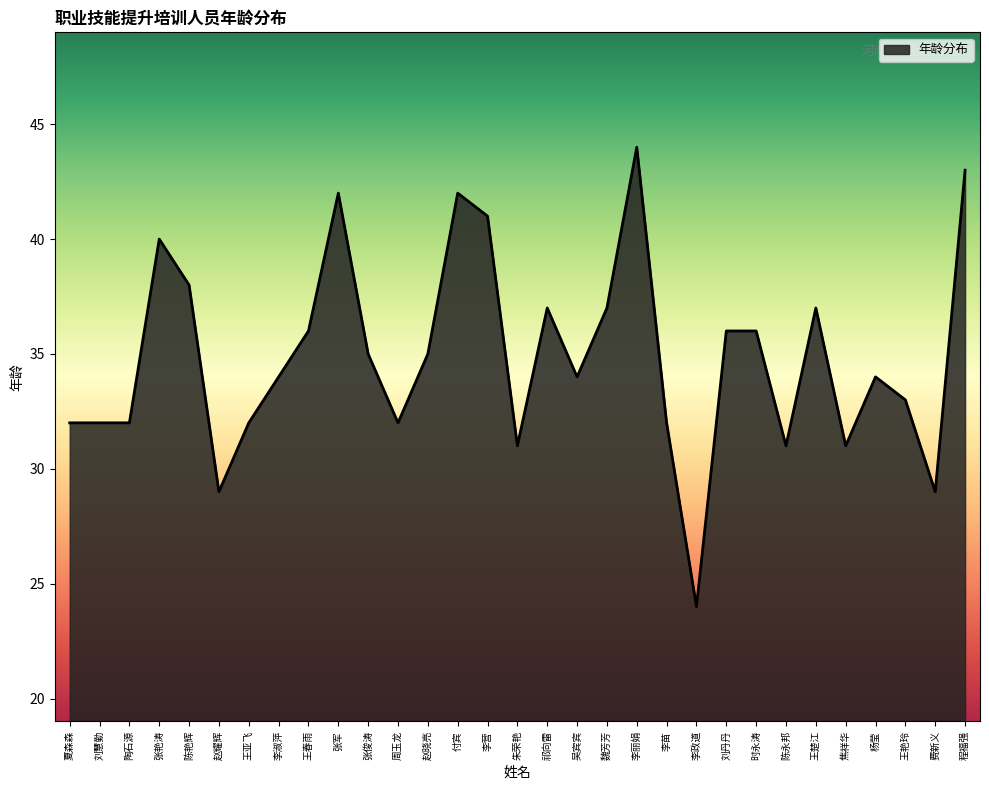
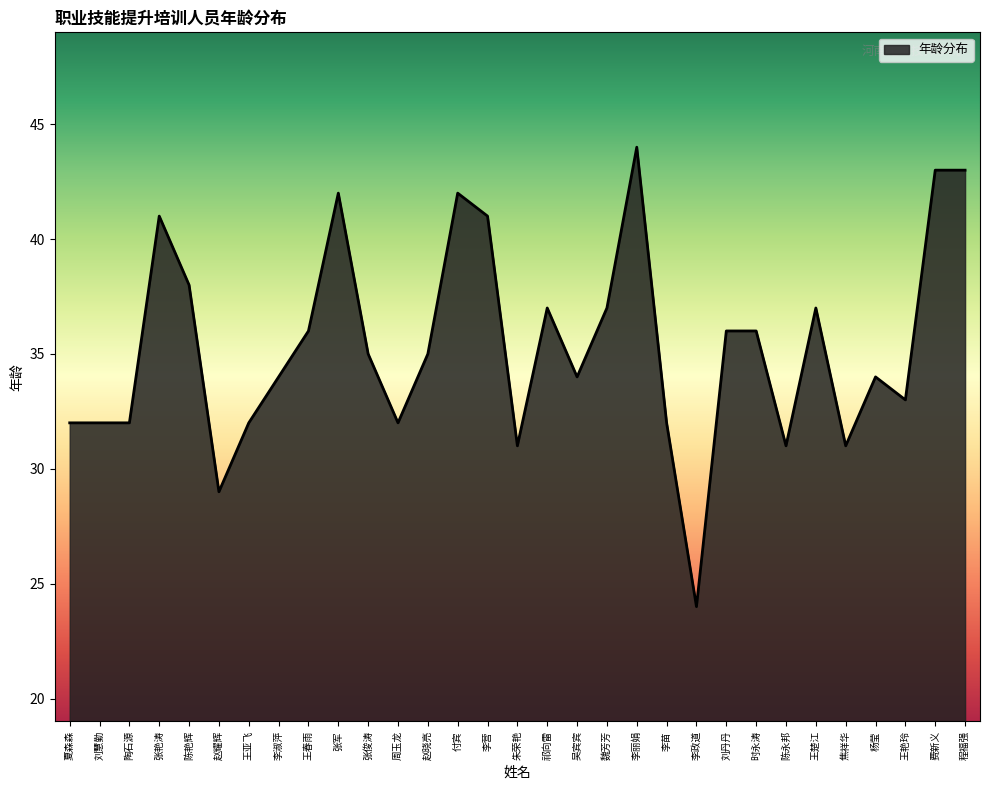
  {
    "夏森森": 32,
    "刘慧勤": 32,
    "陶石源": 32,
-   "张艳涛": 40,
+   "张艳涛": 41,
    "陈艳辉": 38,
    "赵耀辉": 29,
    "王亚飞": 32,
    "李淑萍": 34,
    "王春雨": 36,
    "张军": 42,
    "张俊涛": 35,
    "周玉龙": 32,
    "赵晓亮": 35,
    "付宾": 42,
    "李营": 41,
    "朱荣艳": 31,
    "祁向雷": 37,
    "吴宾宾": 34,
    "魏芳芳": 37,
    "李丽娟": 44,
    "李苗": 32,
    "李政道": 24,
    "刘丹丹": 36,
    "时永涛": 36,
    "陈永邦": 31,
    "王楚江": 37,
    "焦祥华": 31,
    "杨莹": 34,
    "王艳玲": 33,
-   "费新义": 29,
+   "费新义": 43,
    "程福强": 43
  }
